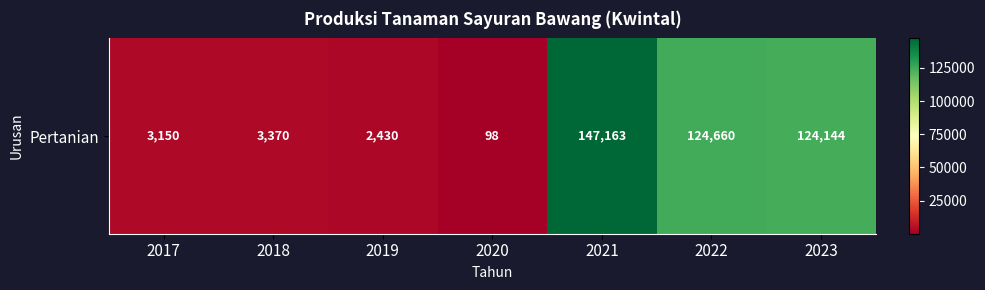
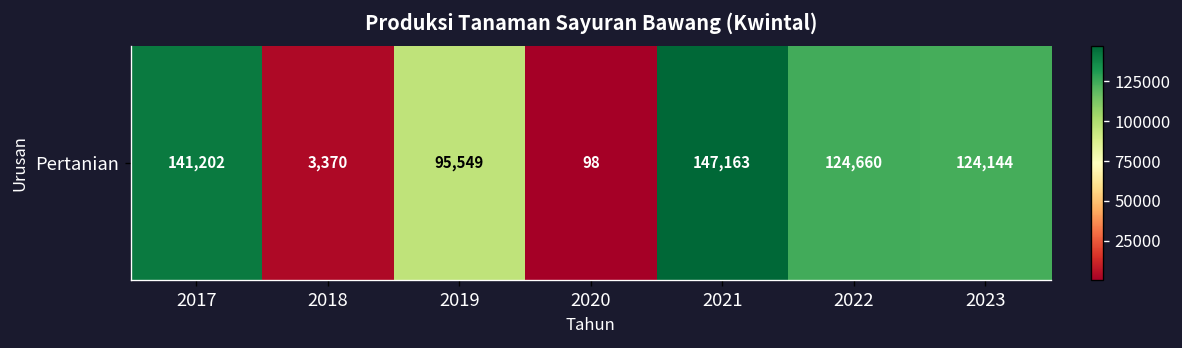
  {
    "Pertanian": {
-     "2017": "3,150",
+     "2017": "141,202",
      "2018": "3,370",
-     "2019": "2,430",
+     "2019": "95,549",
      "2020": "98",
      "2021": "147,163",
      "2022": "124,660",
      "2023": "124,144"
    }
  }
